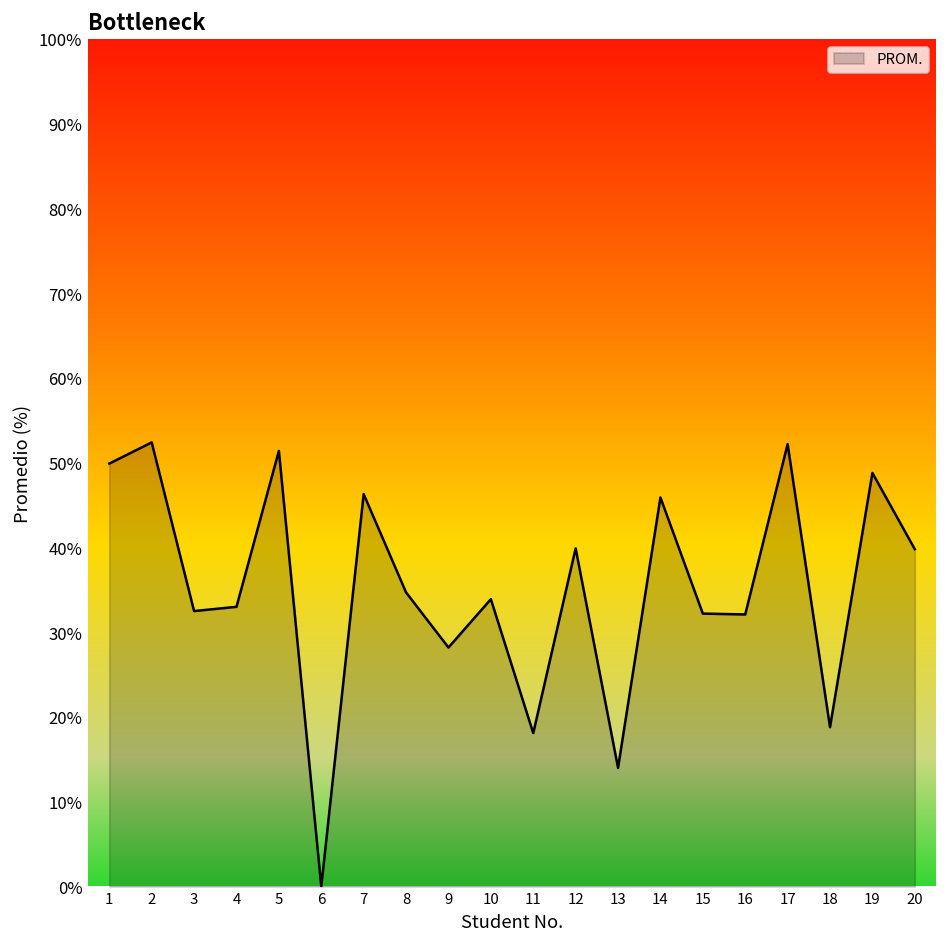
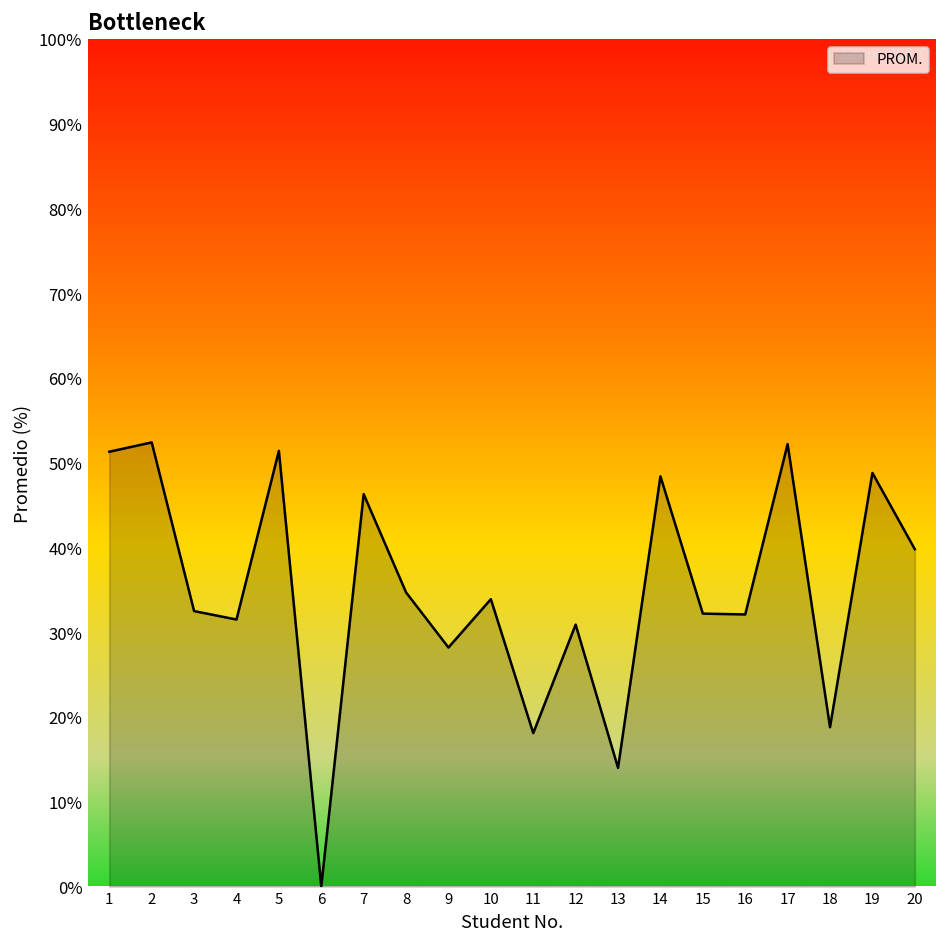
  {
-   "1": "50%",
+   "1": "51%",
    "2": "52%",
    "3": "33%",
-   "4": "33%",
+   "4": "32%",
    "5": "51%",
    "6": "0%",
    "7": "46%",
    "8": "35%",
    "9": "28%",
    "10": "34%",
    "11": "18%",
-   "12": "40%",
+   "12": "31%",
    "13": "14%",
-   "14": "46%",
+   "14": "48%",
    "15": "32%",
    "16": "32%",
    "17": "52%",
    "18": "19%",
    "19": "49%",
    "20": "40%"
  }
